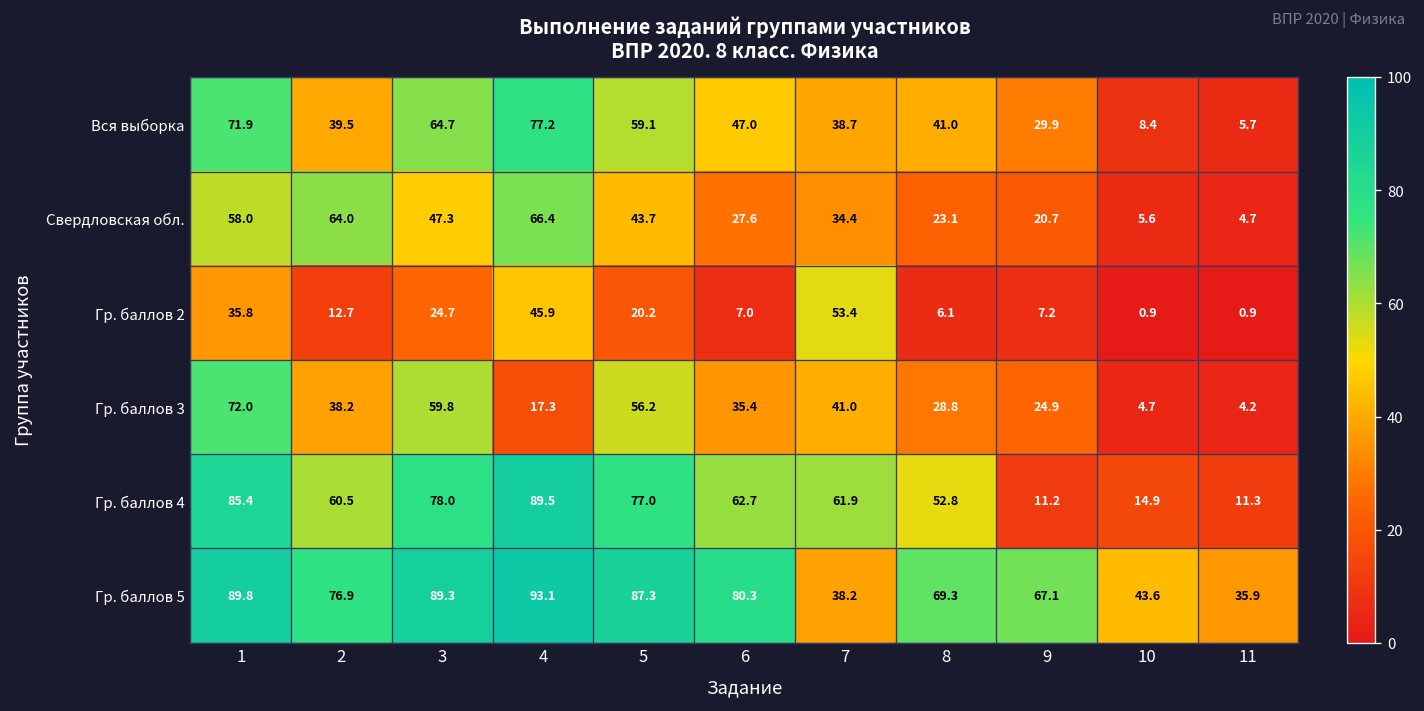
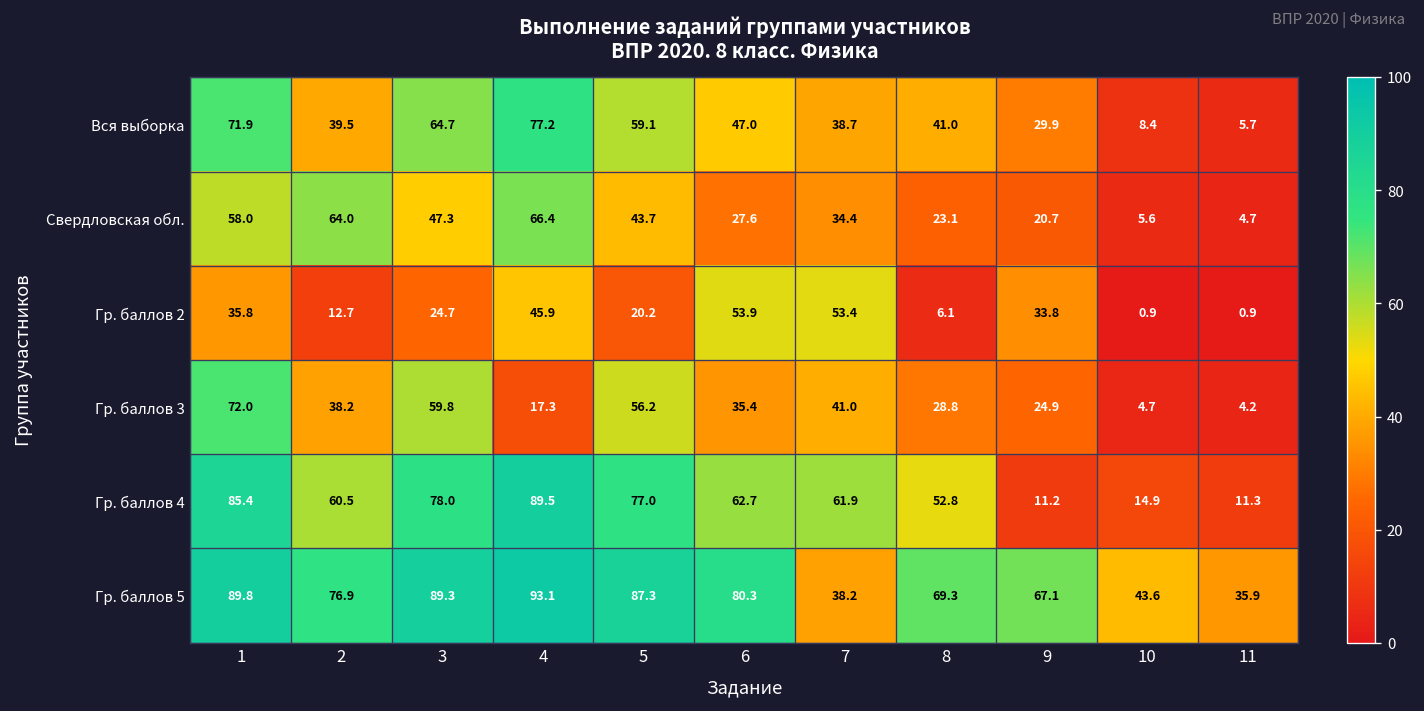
  {
    "Вся выборка": {
      "1": 71.9,
      "2": 39.5,
      "3": 64.7,
      "4": 77.2,
      "5": 59.1,
      "6": 47.0,
      "7": 38.7,
      "8": 41.0,
      "9": 29.9,
      "10": 8.4,
      "11": 5.7
    },
    "Свердловская обл.": {
      "1": 58.0,
      "2": 64.0,
      "3": 47.3,
      "4": 66.4,
      "5": 43.7,
      "6": 27.6,
      "7": 34.4,
      "8": 23.1,
      "9": 20.7,
      "10": 5.6,
      "11": 4.7
    },
    "Гр. баллов 2": {
      "1": 35.8,
      "2": 12.7,
      "3": 24.7,
      "4": 45.9,
      "5": 20.2,
-     "6": 7.0,
+     "6": 53.9,
      "7": 53.4,
      "8": 6.1,
-     "9": 7.2,
+     "9": 33.8,
      "10": 0.9,
      "11": 0.9
    },
    "Гр. баллов 3": {
      "1": 72.0,
      "2": 38.2,
      "3": 59.8,
      "4": 17.3,
      "5": 56.2,
      "6": 35.4,
      "7": 41.0,
      "8": 28.8,
      "9": 24.9,
      "10": 4.7,
      "11": 4.2
    },
    "Гр. баллов 4": {
      "1": 85.4,
      "2": 60.5,
      "3": 78.0,
      "4": 89.5,
      "5": 77.0,
      "6": 62.7,
      "7": 61.9,
      "8": 52.8,
      "9": 11.2,
      "10": 14.9,
      "11": 11.3
    },
    "Гр. баллов 5": {
      "1": 89.8,
      "2": 76.9,
      "3": 89.3,
      "4": 93.1,
      "5": 87.3,
      "6": 80.3,
      "7": 38.2,
      "8": 69.3,
      "9": 67.1,
      "10": 43.6,
      "11": 35.9
    }
  }
